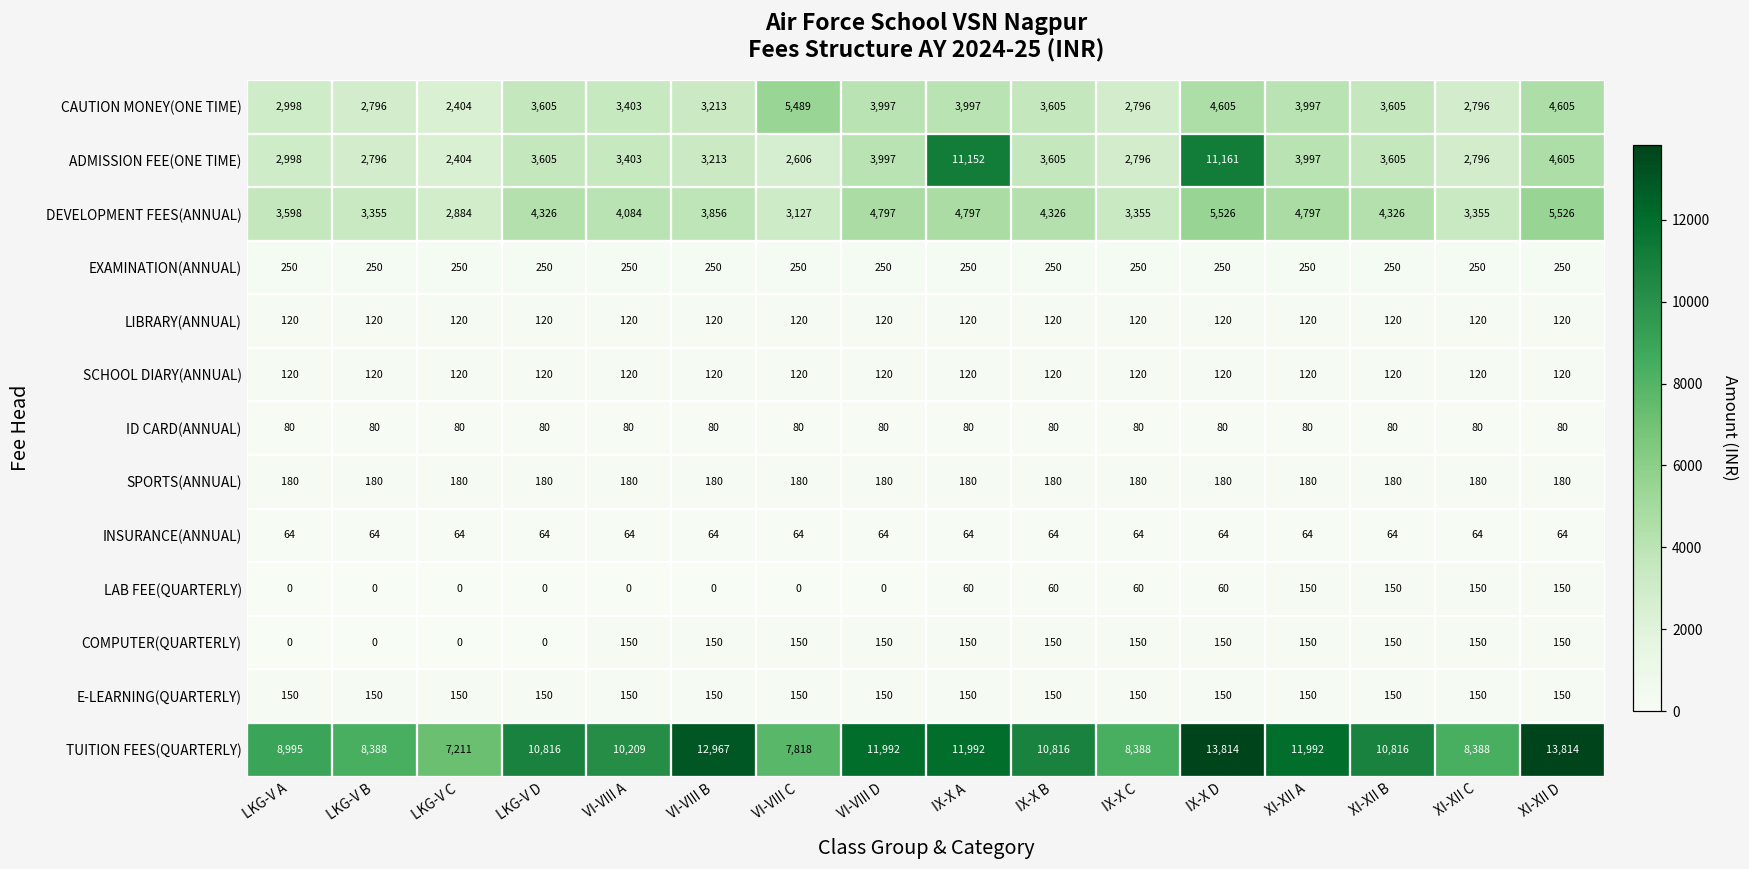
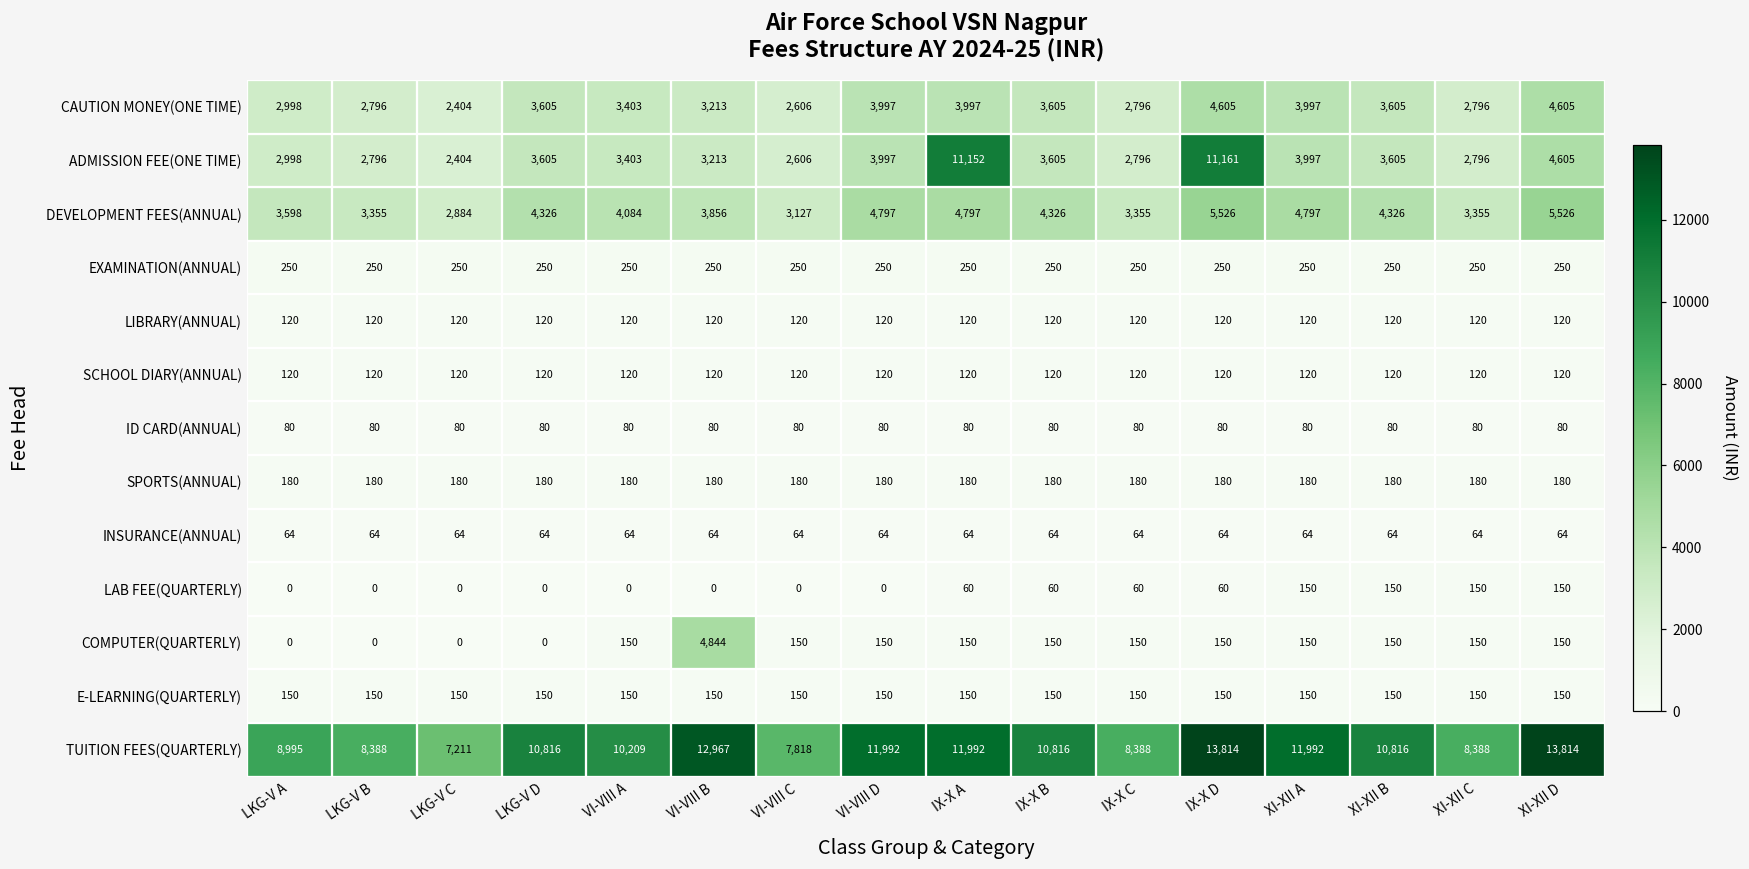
  {
    "CAUTION MONEY(ONE TIME)": {
      "LKG-V A": "2,998",
      "LKG-V B": "2,796",
      "LKG-V C": "2,404",
      "LKG-V D": "3,605",
      "VI-VIII A": "3,403",
      "VI-VIII B": "3,213",
-     "VI-VIII C": "5,489",
+     "VI-VIII C": "2,606",
      "VI-VIII D": "3,997",
      "IX-X A": "3,997",
      "IX-X B": "3,605",
      "IX-X C": "2,796",
      "IX-X D": "4,605",
      "XI-XII A": "3,997",
      "XI-XII B": "3,605",
      "XI-XII C": "2,796",
      "XI-XII D": "4,605"
    },
    "COMPUTER(QUARTERLY)": {
      "LKG-V A": "0",
      "LKG-V B": "0",
      "LKG-V C": "0",
      "LKG-V D": "0",
      "VI-VIII A": "150",
-     "VI-VIII B": "150",
+     "VI-VIII B": "4,844",
      "VI-VIII C": "150",
      "VI-VIII D": "150",
      "IX-X A": "150",
      "IX-X B": "150",
      "IX-X C": "150",
      "IX-X D": "150",
      "XI-XII A": "150",
      "XI-XII B": "150",
      "XI-XII C": "150",
      "XI-XII D": "150"
    }
  }
